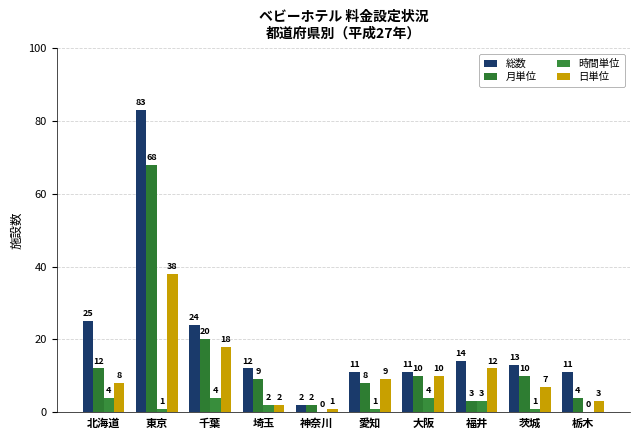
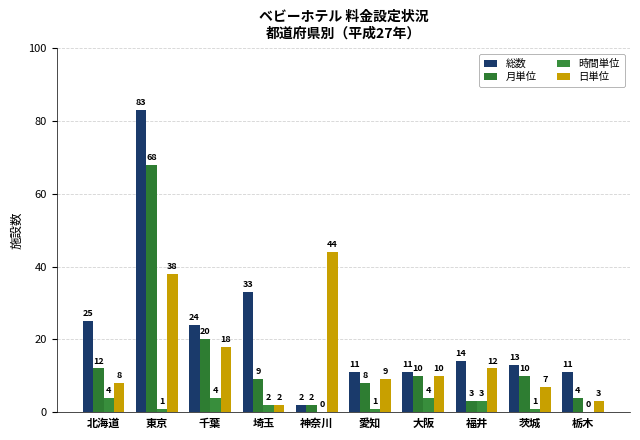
  {
    "総数": {
      "北海道": 25,
      "東京": 83,
      "千葉": 24,
-     "埼玉": 12,
+     "埼玉": 33,
      "神奈川": 2,
      "愛知": 11,
      "大阪": 11,
      "福井": 14,
      "茨城": 13,
      "栃木": 11
    },
    "日単位": {
      "北海道": 8,
      "東京": 38,
      "千葉": 18,
      "埼玉": 2,
-     "神奈川": 1,
+     "神奈川": 44,
      "愛知": 9,
      "大阪": 10,
      "福井": 12,
      "茨城": 7,
      "栃木": 3
    }
  }
